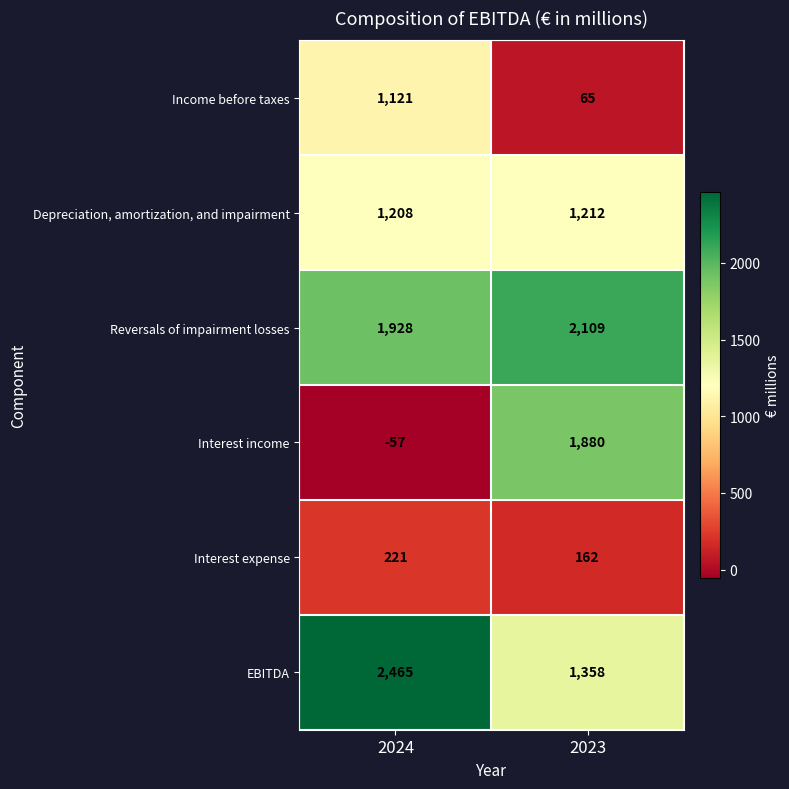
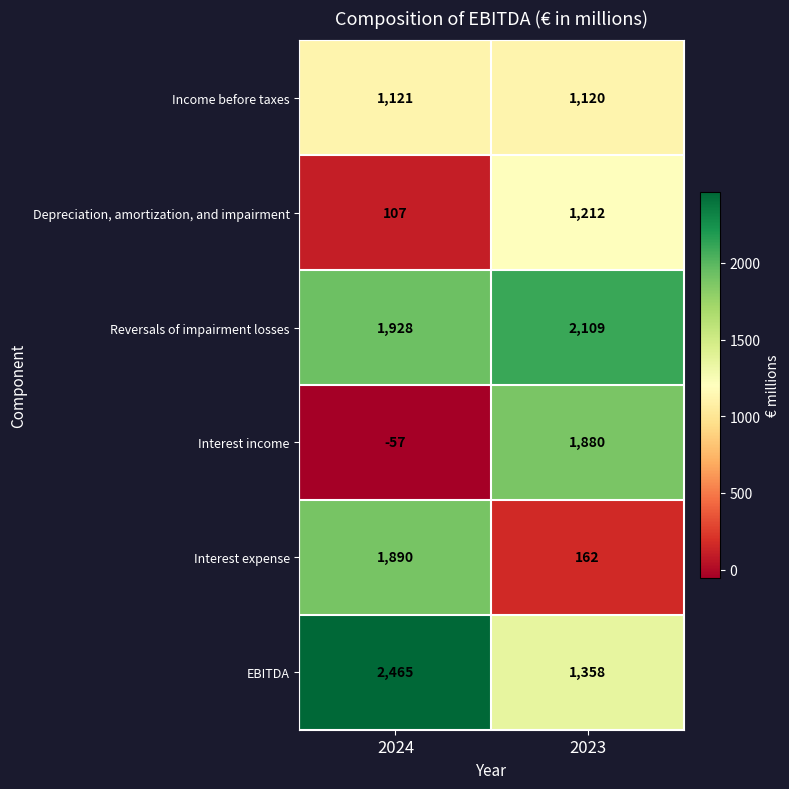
  {
    "Income before taxes": {
      "2024": "1,121",
-     "2023": "65"
+     "2023": "1,120"
    },
    "Depreciation, amortization, and impairment": {
-     "2024": "1,208",
+     "2024": "107",
      "2023": "1,212"
    },
    "Reversals of impairment losses": {
      "2024": "1,928",
      "2023": "2,109"
    },
    "Interest income": {
      "2024": "-57",
      "2023": "1,880"
    },
    "Interest expense": {
-     "2024": "221",
+     "2024": "1,890",
      "2023": "162"
    },
    "EBITDA": {
      "2024": "2,465",
      "2023": "1,358"
    }
  }
